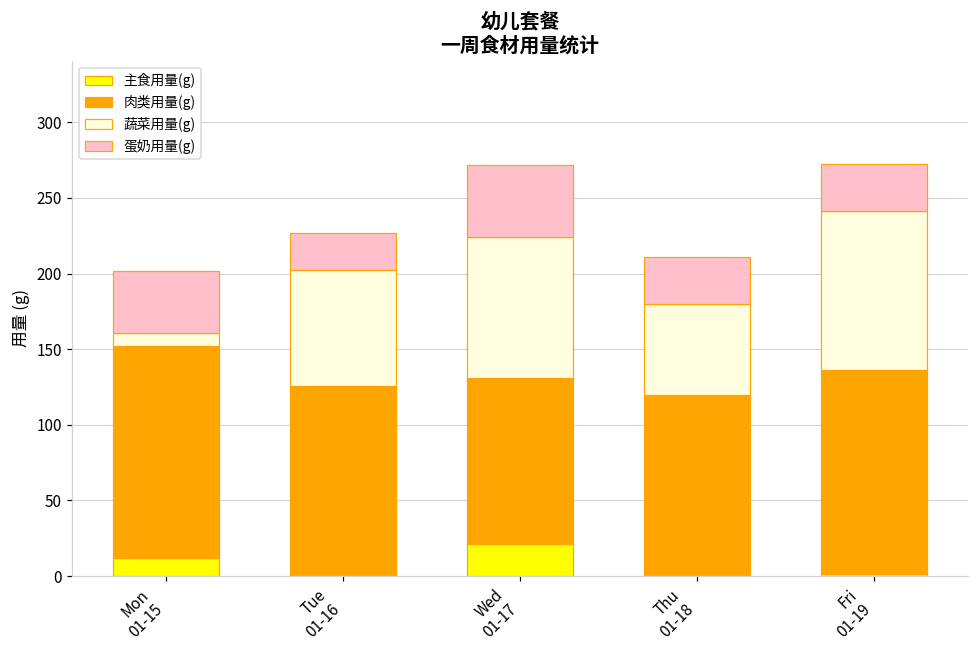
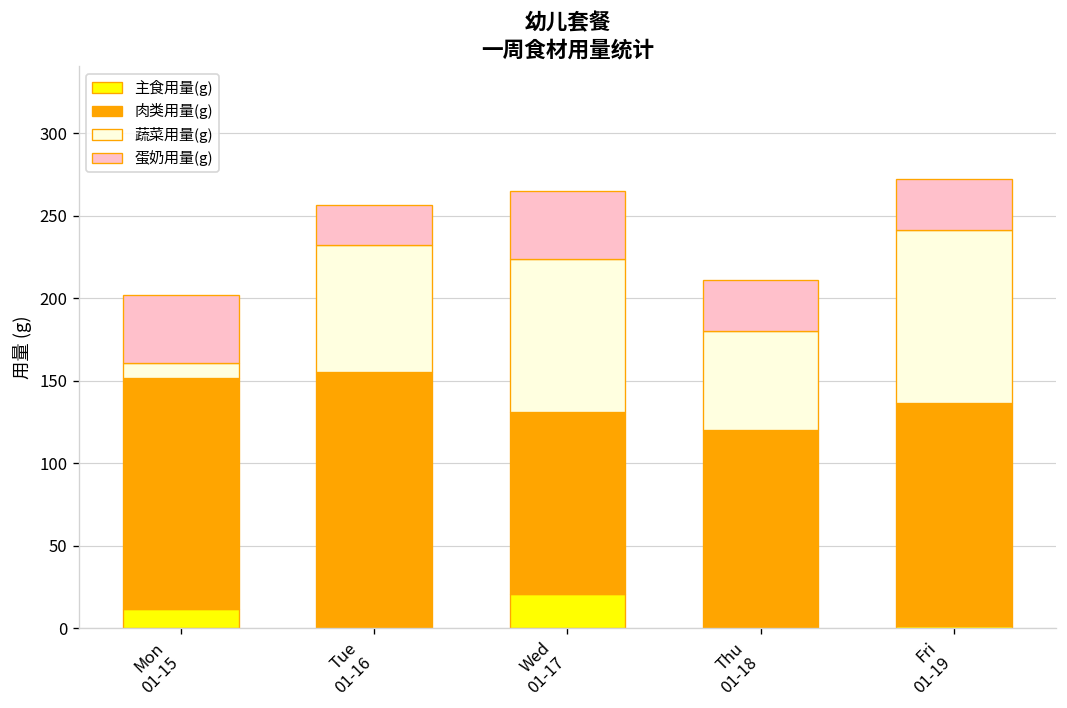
  {
    "主食用量(g)": {
      "Mon 01-15": 12,
      "Wed 01-17": 21,
      "Thu 01-18": 0
    },
    "肉类用量(g)": {
      "Mon 01-15": 140,
-     "Tue 01-16": 125,
+     "Tue 01-16": 155,
      "Wed 01-17": 110,
      "Thu 01-18": 120,
      "Fri 01-19": 135
    },
    "蔬菜用量(g)": {
      "Mon 01-15": 9,
      "Tue 01-16": 77,
      "Wed 01-17": 93,
      "Thu 01-18": 60,
      "Fri 01-19": 105
    },
    "蛋奶用量(g)": {
      "Mon 01-15": 41,
      "Tue 01-16": 24,
-     "Wed 01-17": 48,
+     "Wed 01-17": 41,
      "Thu 01-18": 31,
      "Fri 01-19": 31
    }
  }
